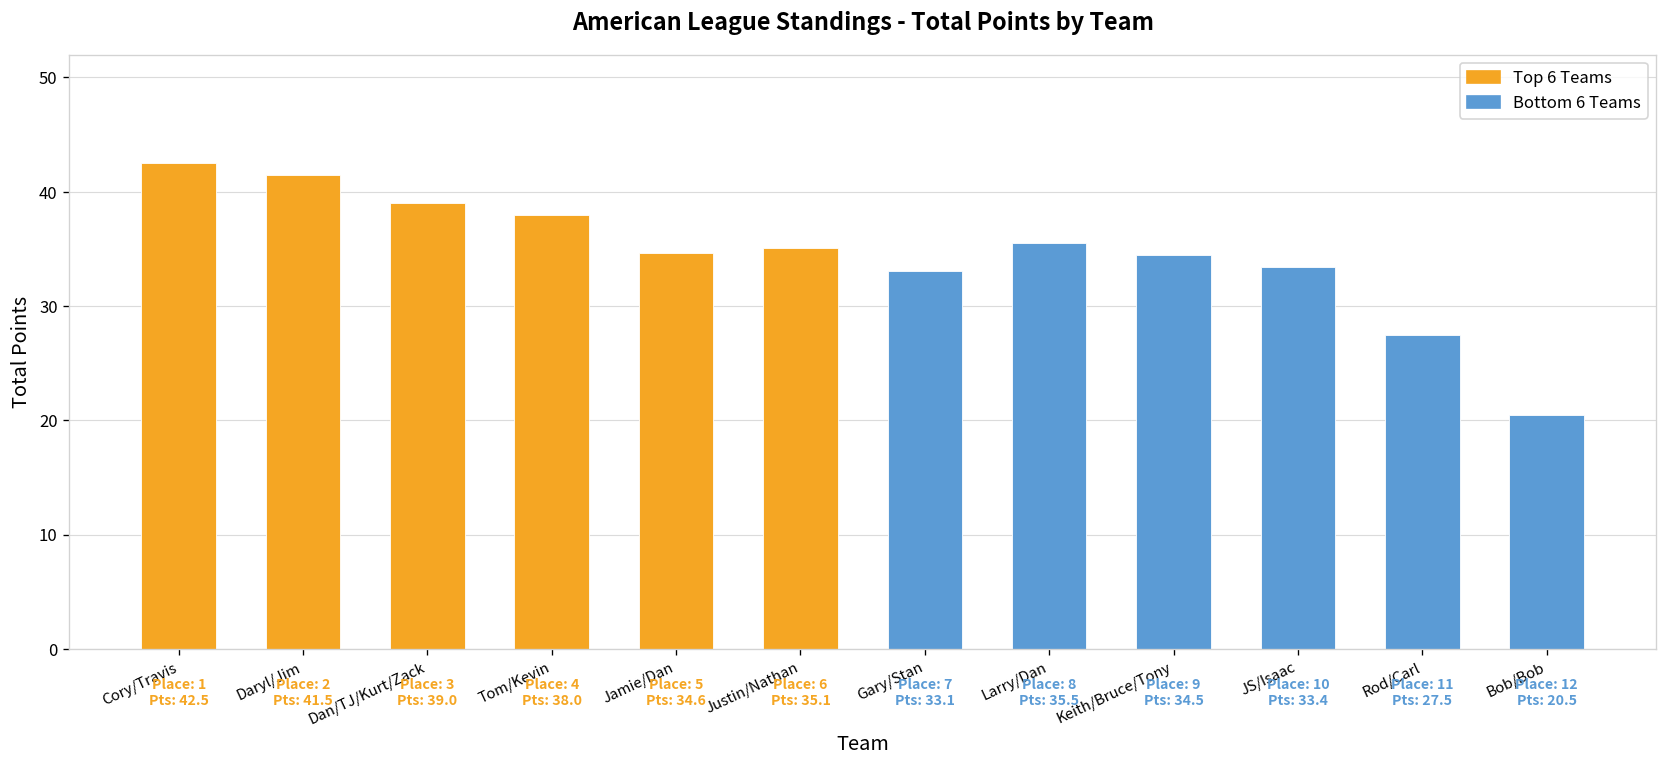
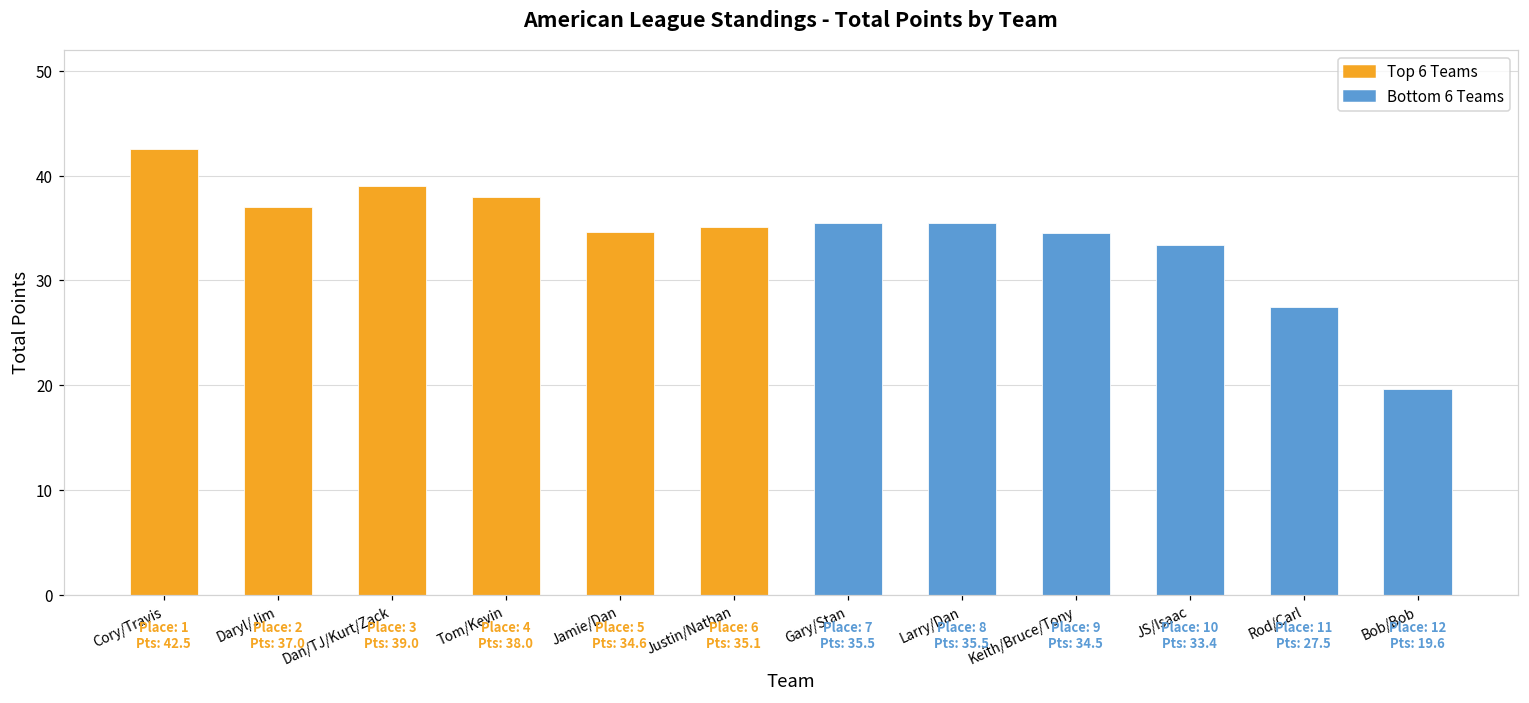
  {
-   "Daryl/Jim": 41.5,
-   "Gary/Stan": 33.1,
-   "Bob/Bob": 20.5
+   "Daryl/Jim": 37.0,
+   "Gary/Stan": 35.5,
+   "Bob/Bob": 19.6
  }
